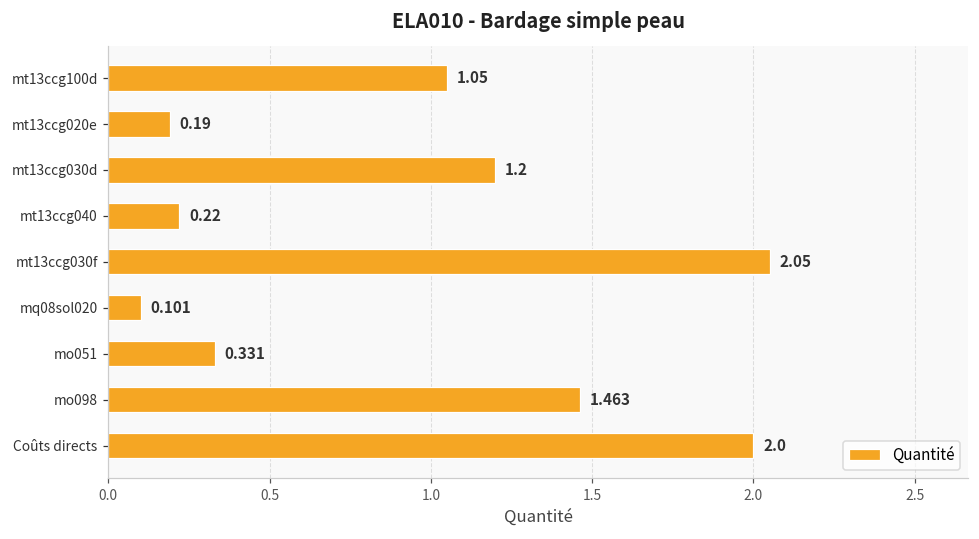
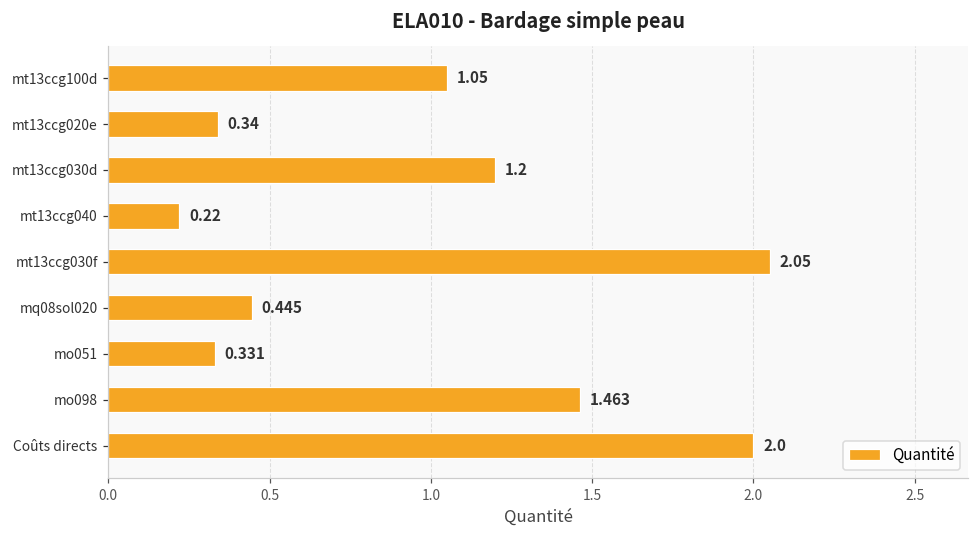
  {
    "mt13ccg100d": 1.05,
-   "mt13ccg020e": 0.19,
+   "mt13ccg020e": 0.34,
    "mt13ccg030d": 1.2,
    "mt13ccg040": 0.22,
    "mt13ccg030f": 2.05,
-   "mq08sol020": 0.101,
+   "mq08sol020": 0.445,
    "mo051": 0.331,
    "mo098": 1.463,
    "Coûts directs": 2.0
  }
